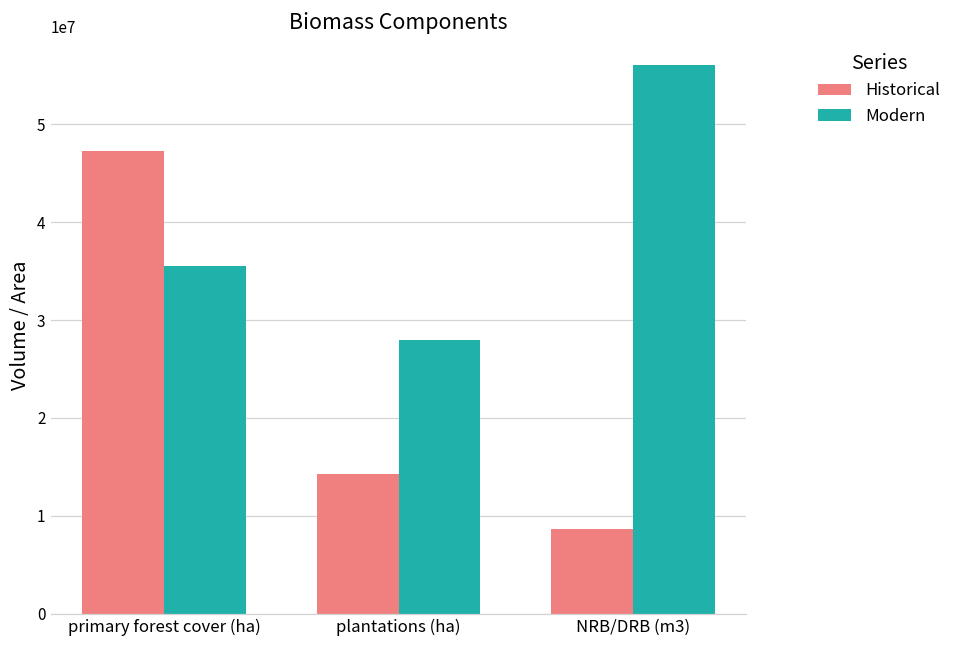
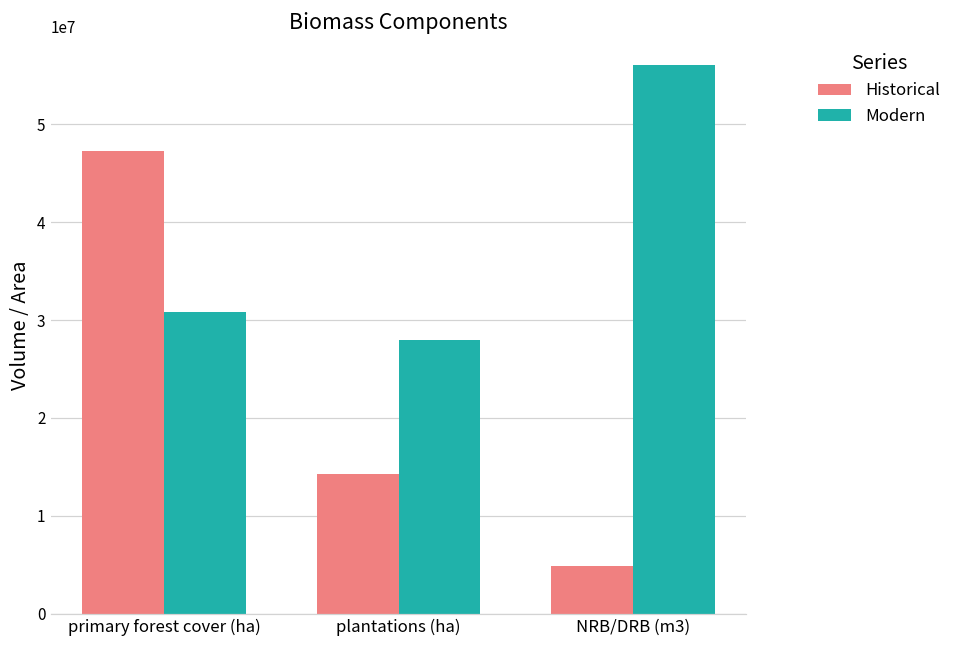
  {
    "Historical": {
      "primary forest cover (ha)": 47000000,
      "plantations (ha)": 14000000,
-     "NRB/DRB (m3)": 9000000
+     "NRB/DRB (m3)": 5000000
    },
    "Modern": {
-     "primary forest cover (ha)": 35000000,
+     "primary forest cover (ha)": 31000000,
      "plantations (ha)": 28000000,
      "NRB/DRB (m3)": 56000000
    }
  }
